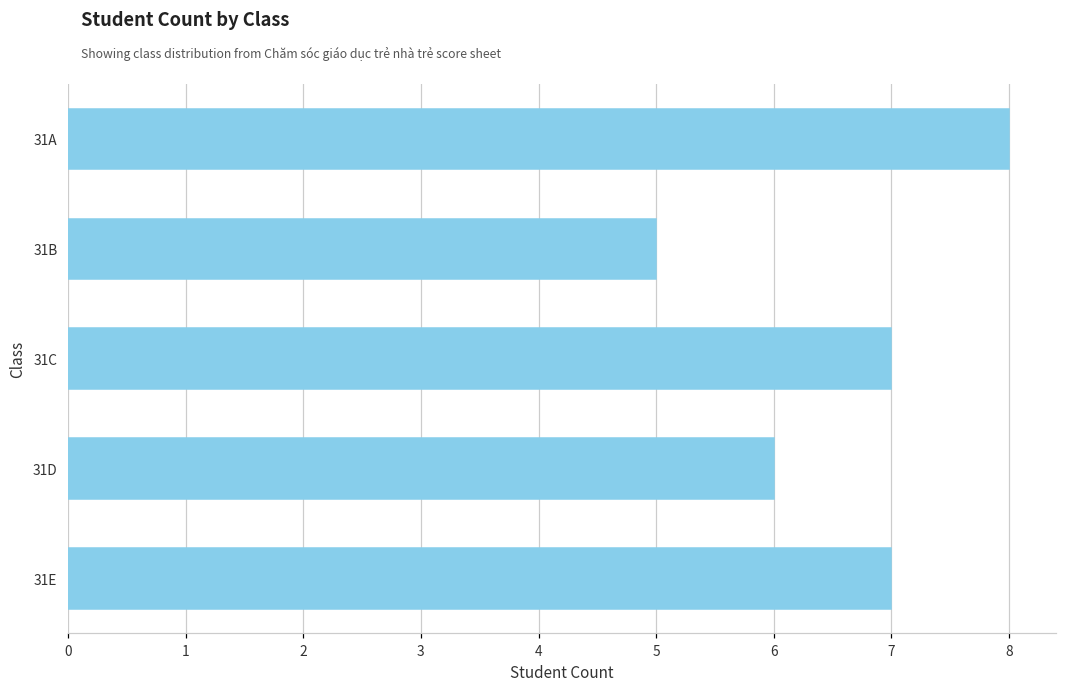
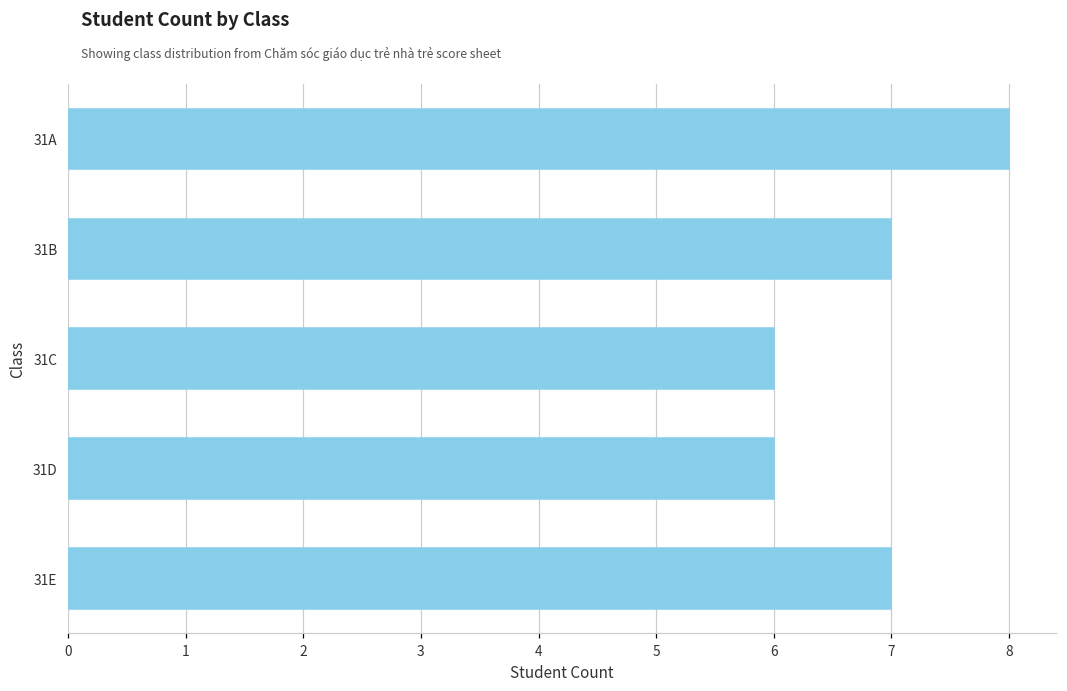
  {
    "31A": 8,
-   "31B": 5,
-   "31C": 7,
+   "31B": 7,
+   "31C": 6,
    "31D": 6,
    "31E": 7
  }
